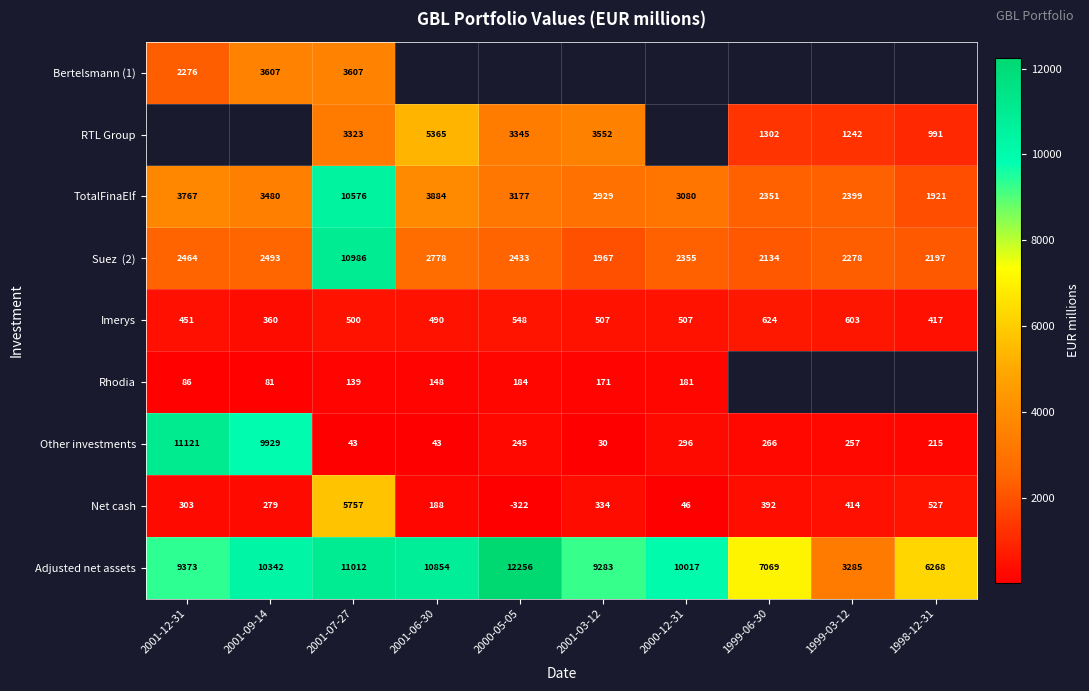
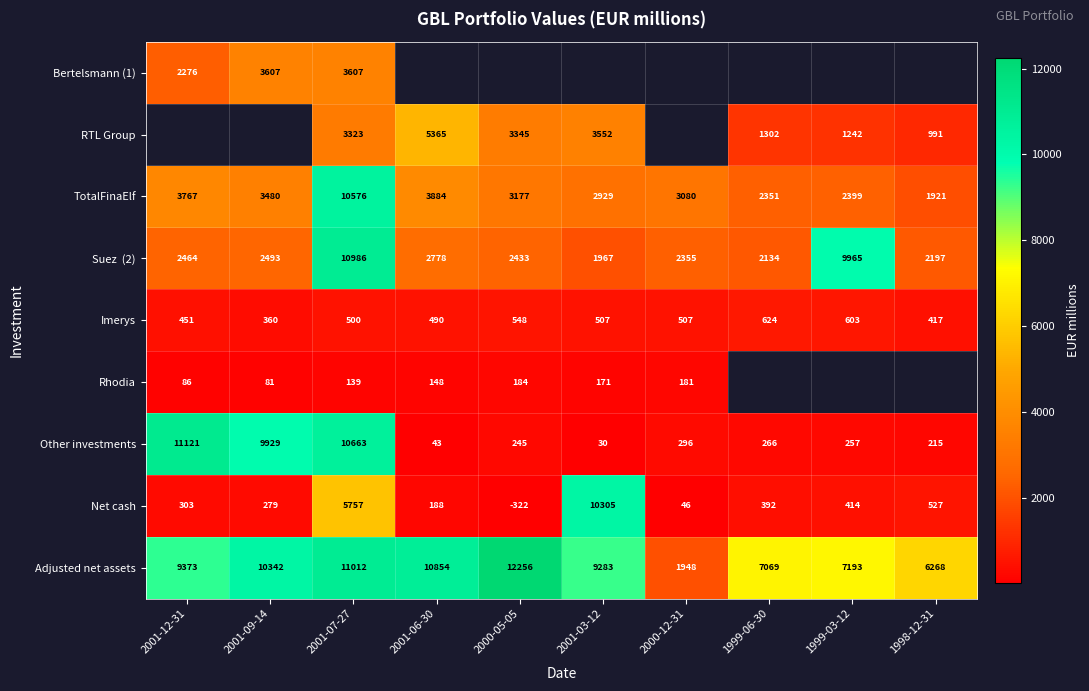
  {
    "Bertelsmann (1)": {
      "2001-12-31": 2276,
      "2001-09-14": 3607,
      "2001-07-27": 3607
    },
    "RTL Group": {
      "2001-07-27": 3323,
      "2001-06-30": 5365,
      "2000-05-05": 3345,
      "2001-03-12": 3552,
      "1999-06-30": 1302,
      "1999-03-12": 1242,
      "1998-12-31": 991
    },
    "TotalFinaElf": {
      "2001-12-31": 3767,
      "2001-09-14": 3480,
      "2001-07-27": 10576,
      "2001-06-30": 3884,
      "2000-05-05": 3177,
      "2001-03-12": 2929,
      "2000-12-31": 3080,
      "1999-06-30": 2351,
      "1999-03-12": 2399,
      "1998-12-31": 1921
    },
    "Suez (2)": {
      "2001-12-31": 2464,
      "2001-09-14": 2493,
      "2001-07-27": 10986,
      "2001-06-30": 2778,
      "2000-05-05": 2433,
      "2001-03-12": 1967,
      "2000-12-31": 2355,
      "1999-06-30": 2134,
-     "1999-03-12": 2278,
+     "1999-03-12": 9965,
      "1998-12-31": 2197
    },
    "Imerys": {
      "2001-12-31": 451,
      "2001-09-14": 360,
      "2001-07-27": 500,
      "2001-06-30": 490,
      "2000-05-05": 548,
      "2001-03-12": 507,
      "2000-12-31": 507,
      "1999-06-30": 624,
      "1999-03-12": 603,
      "1998-12-31": 417
    },
    "Rhodia": {
      "2001-12-31": 86,
      "2001-09-14": 81,
      "2001-07-27": 139,
      "2001-06-30": 148,
      "2000-05-05": 184,
      "2001-03-12": 171,
      "2000-12-31": 181
    },
    "Other investments": {
      "2001-12-31": 11121,
      "2001-09-14": 9929,
-     "2001-07-27": 43,
+     "2001-07-27": 10663,
      "2001-06-30": 43,
      "2000-05-05": 245,
      "2001-03-12": 30,
      "2000-12-31": 296,
      "1999-06-30": 266,
      "1999-03-12": 257,
      "1998-12-31": 215
    },
    "Net cash": {
      "2001-12-31": 303,
      "2001-09-14": 279,
      "2001-07-27": 5757,
      "2001-06-30": 188,
      "2000-05-05": -322,
-     "2001-03-12": 334,
+     "2001-03-12": 10305,
      "2000-12-31": 46,
      "1999-06-30": 392,
      "1999-03-12": 414,
      "1998-12-31": 527
    },
    "Adjusted net assets": {
      "2001-12-31": 9373,
      "2001-09-14": 10342,
      "2001-07-27": 11012,
      "2001-06-30": 10854,
      "2000-05-05": 12256,
      "2001-03-12": 9283,
-     "2000-12-31": 10017,
+     "2000-12-31": 1948,
      "1999-06-30": 7069,
-     "1999-03-12": 3285,
+     "1999-03-12": 7193,
      "1998-12-31": 6268
    }
  }
